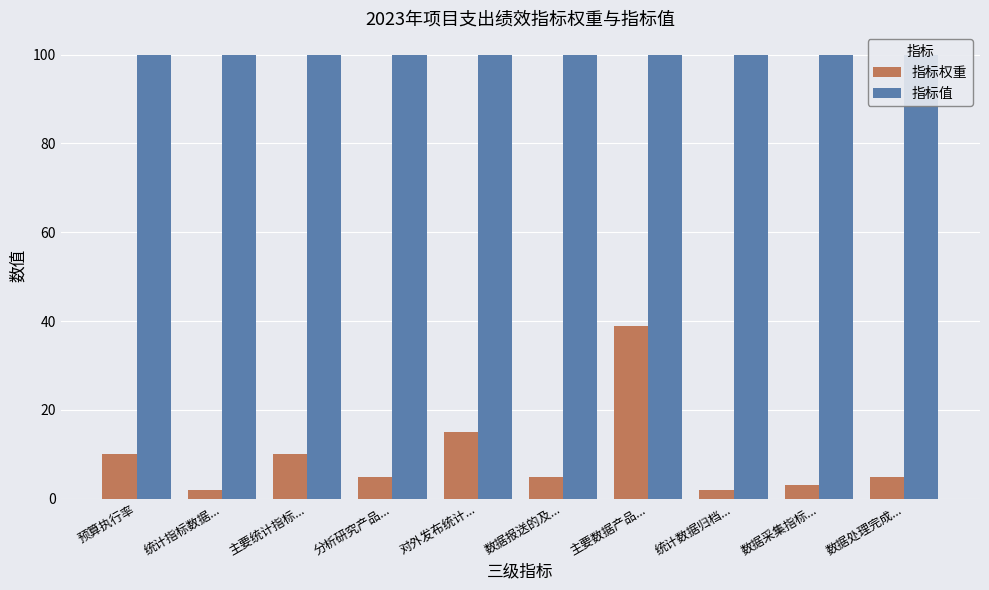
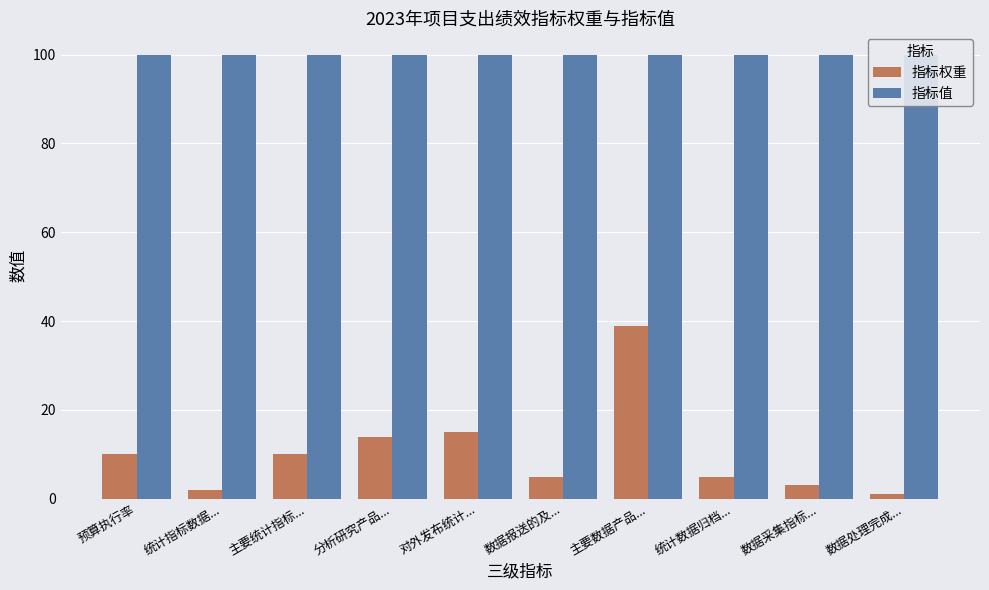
  {
    "指标权重": {
      "预算执行率": 10,
      "统计指标数据...": 2,
      "主要统计指标...": 10,
-     "分析研究产品...": 5,
+     "分析研究产品...": 14,
      "对外发布统计...": 15,
      "数据报送的及...": 5,
      "主要数据产品...": 39,
-     "统计数据归档...": 2,
+     "统计数据归档...": 5,
      "数据采集指标...": 3,
-     "数据处理完成...": 5
+     "数据处理完成...": 1
    },
    "指标值": {
      "预算执行率": 100,
      "统计指标数据...": 100,
      "主要统计指标...": 100,
      "分析研究产品...": 100,
      "对外发布统计...": 100,
      "数据报送的及...": 100,
      "主要数据产品...": 100,
      "统计数据归档...": 100,
      "数据采集指标...": 100
    }
  }
